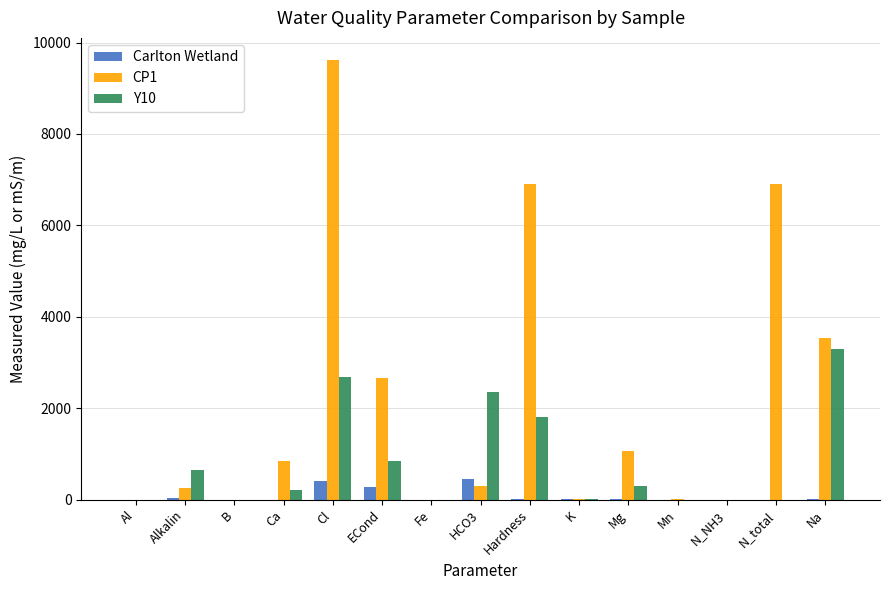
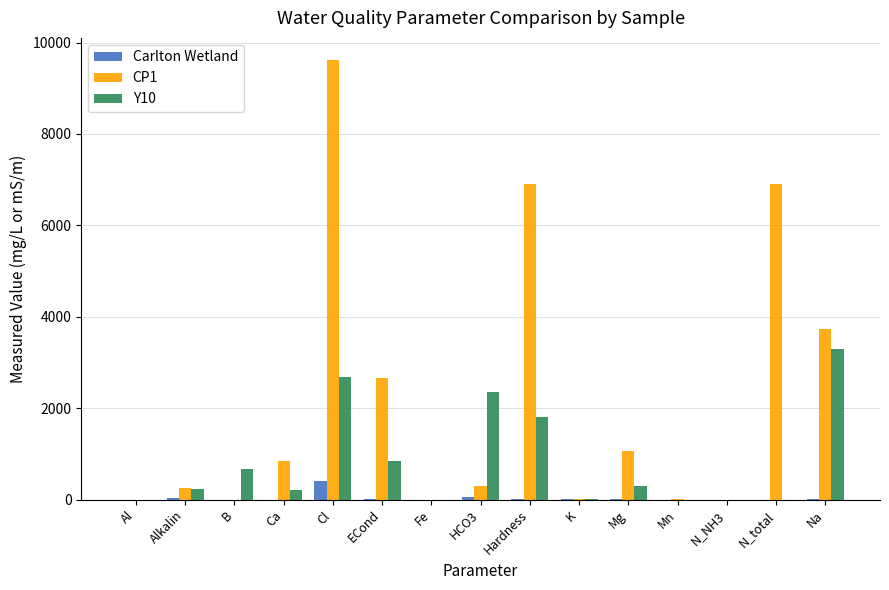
  {
    "Carlton Wetland": {
      "Cl": 400,
-     "ECond": 300,
-     "HCO3": 400
+     "ECond": 0,
+     "HCO3": 0
    },
    "CP1": {
      "Alkalin": 300,
      "Ca": 800,
      "Cl": 9600,
      "ECond": 2700,
      "HCO3": 300,
      "Hardness": 6900,
      "Mg": 1100,
      "N_total": 6900,
-     "Na": 3500
+     "Na": 3700
    },
    "Y10": {
-     "Alkalin": 600,
-     "B": 0,
+     "Alkalin": 200,
+     "B": 700,
      "Ca": 200,
      "Cl": 2700,
      "ECond": 800,
      "HCO3": 2400,
      "Hardness": 1800,
      "Mg": 300,
      "Na": 3300
    }
  }
